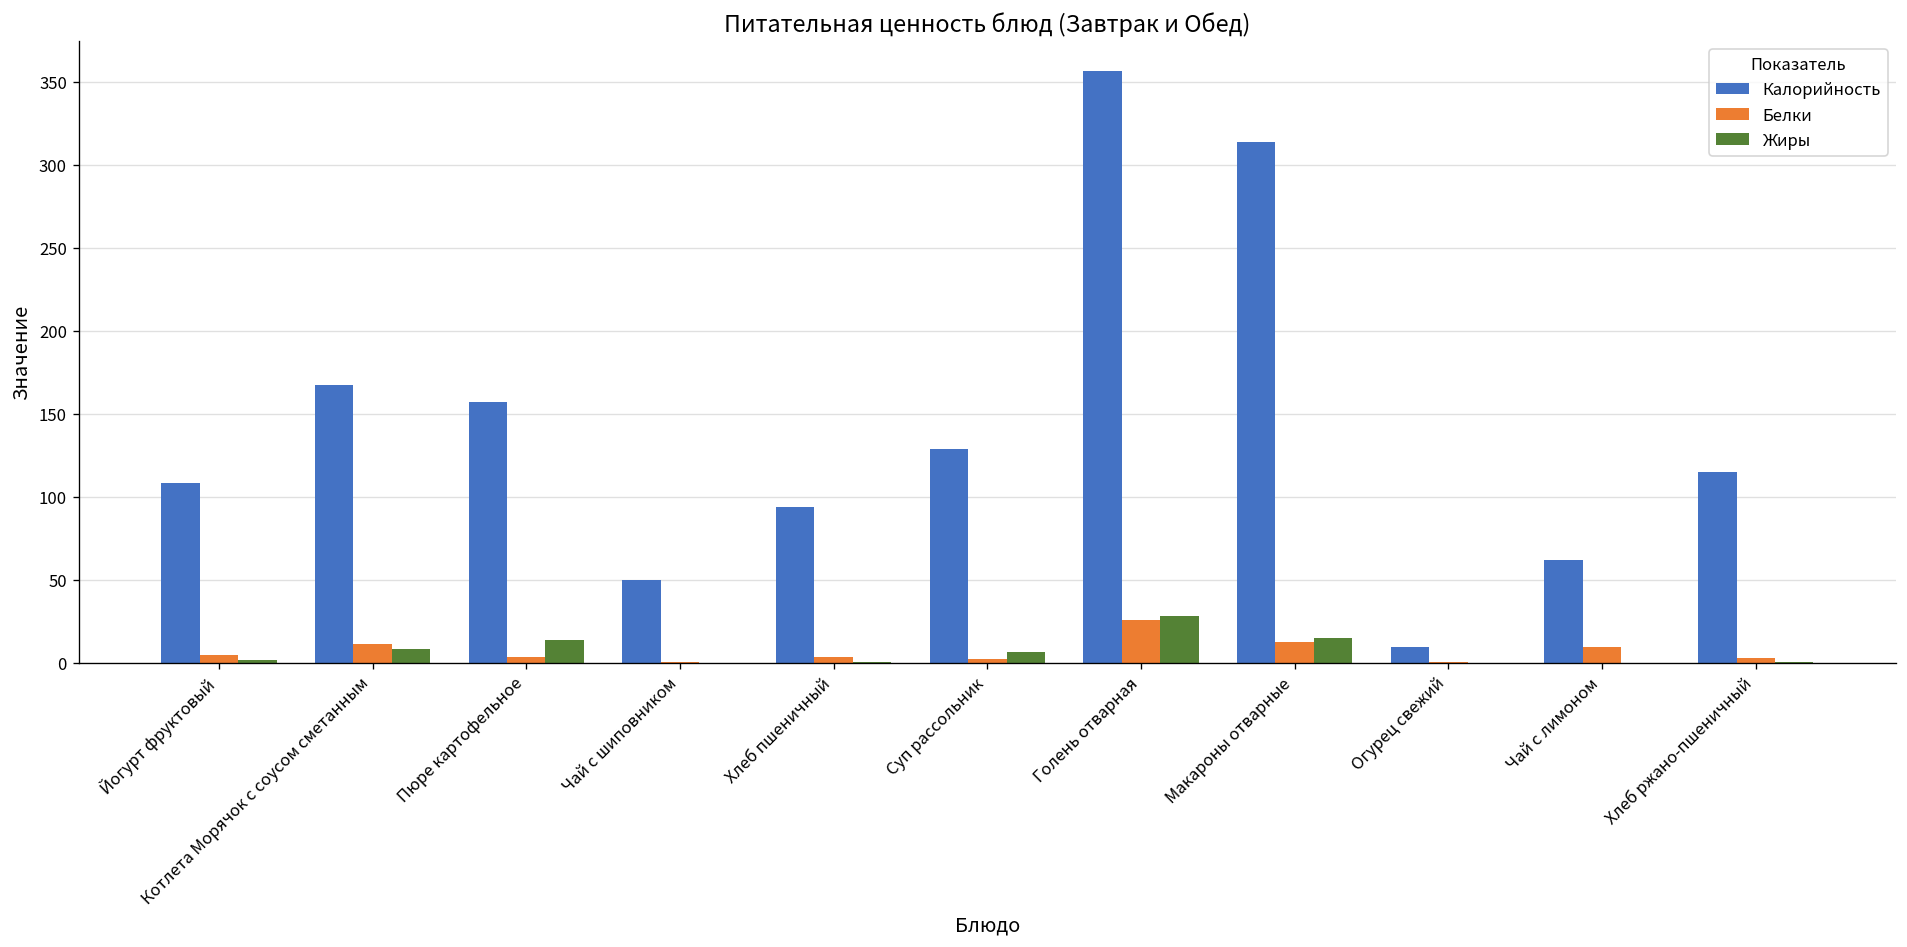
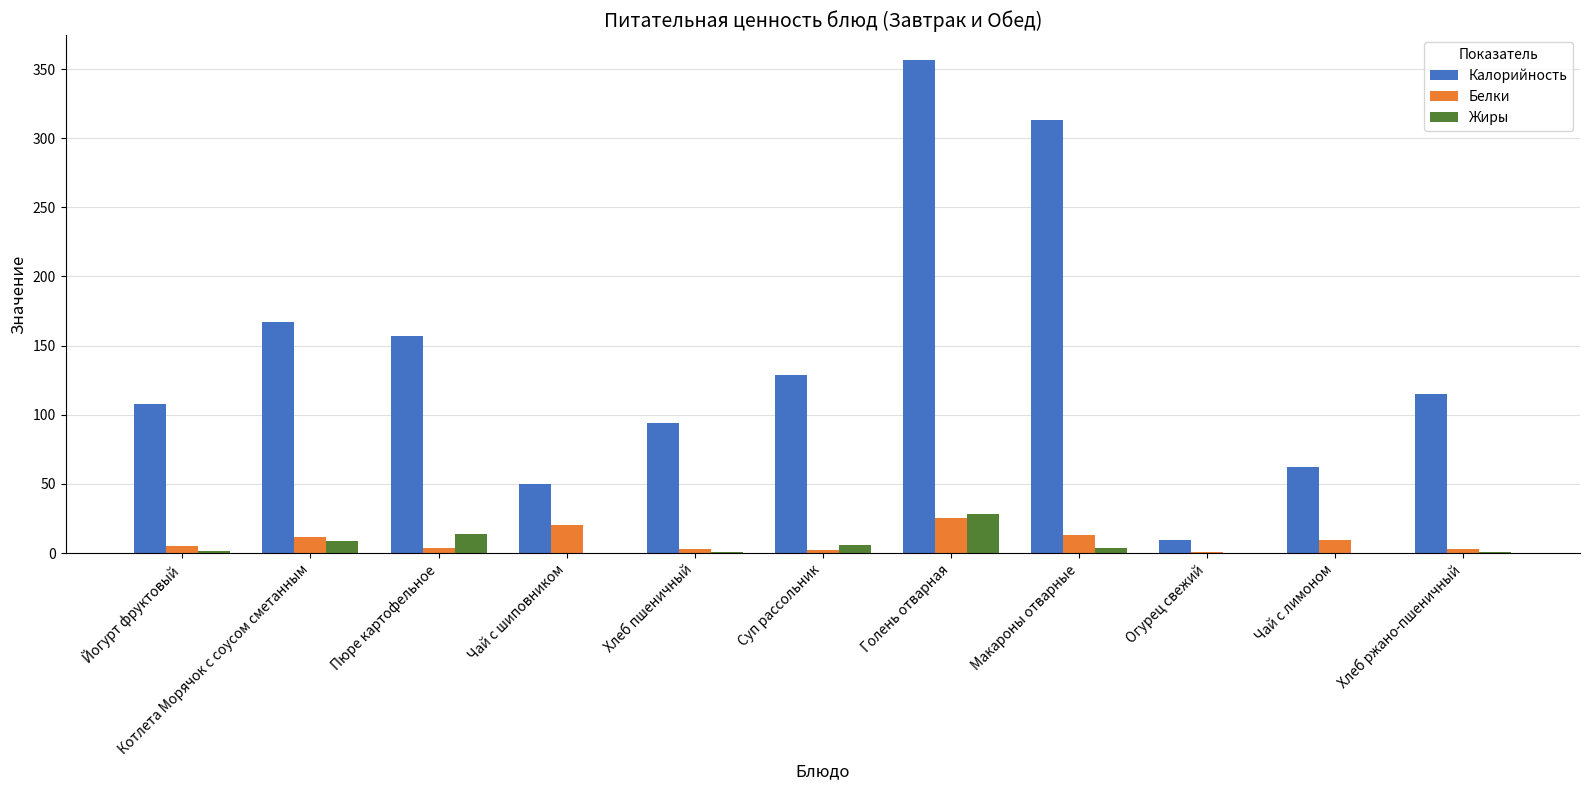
  {
    "Калорийность": {
      "Йогурт фруктовый": 108,
      "Котлета Морячок с соусом сметанным": 167,
      "Пюре картофельное": 157,
      "Чай с шиповником": 50,
      "Хлеб пшеничный": 94,
      "Суп рассольник": 129,
      "Голень отварная": 357,
      "Макароны отварные": 314,
      "Огурец свежий": 10,
      "Чай с лимоном": 62,
      "Хлеб ржано-пшеничный": 115
    },
    "Белки": {
      "Йогурт фруктовый": 5,
      "Котлета Морячок с соусом сметанным": 11,
      "Пюре картофельное": 3,
-     "Чай с шиповником": 0,
+     "Чай с шиповником": 20,
      "Хлеб пшеничный": 3,
      "Суп рассольник": 2,
      "Голень отварная": 26,
      "Макароны отварные": 13,
      "Чай с лимоном": 9,
      "Хлеб ржано-пшеничный": 3
    },
    "Жиры": {
      "Котлета Морячок с соусом сметанным": 8,
      "Пюре картофельное": 14,
      "Суп рассольник": 6,
      "Голень отварная": 28,
-     "Макароны отварные": 15
+     "Макароны отварные": 4
    }
  }
